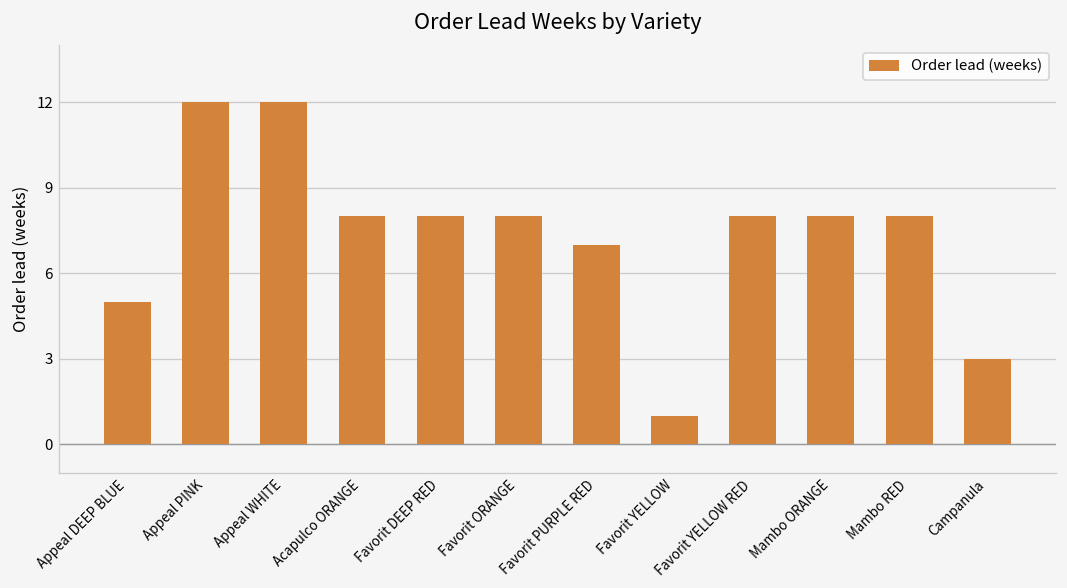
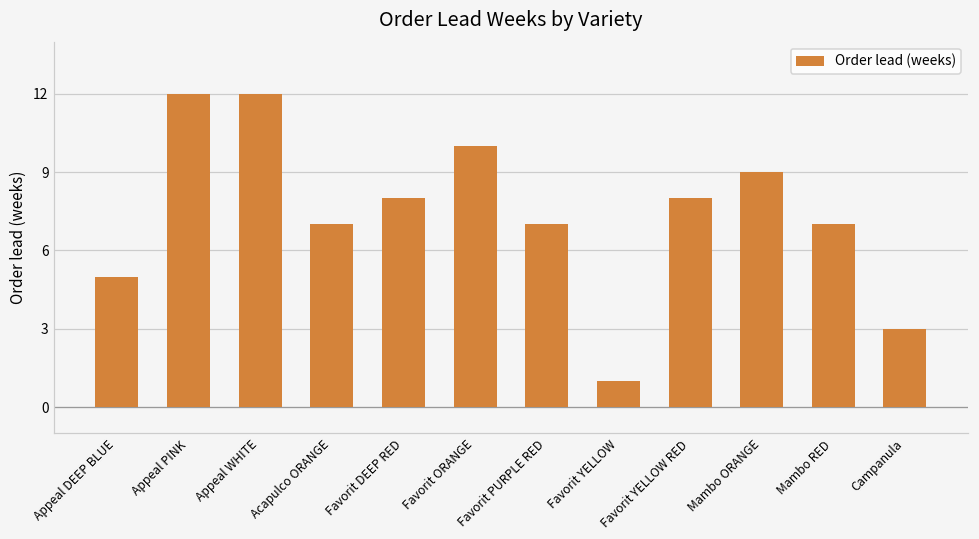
  {
    "Appeal DEEP BLUE": 5,
    "Appeal PINK": 12,
    "Appeal WHITE": 12,
-   "Acapulco ORANGE": 8,
+   "Acapulco ORANGE": 7,
    "Favorit DEEP RED": 8,
-   "Favorit ORANGE": 8,
+   "Favorit ORANGE": 10,
    "Favorit PURPLE RED": 7,
    "Favorit YELLOW": 1,
    "Favorit YELLOW RED": 8,
-   "Mambo ORANGE": 8,
-   "Mambo RED": 8,
+   "Mambo ORANGE": 9,
+   "Mambo RED": 7,
    "Campanula": 3
  }
